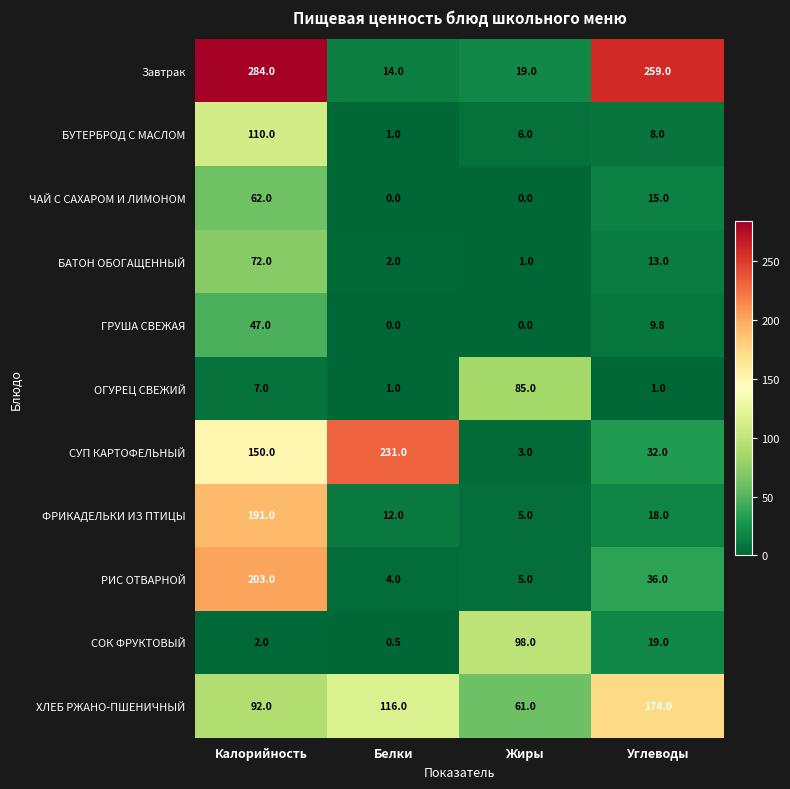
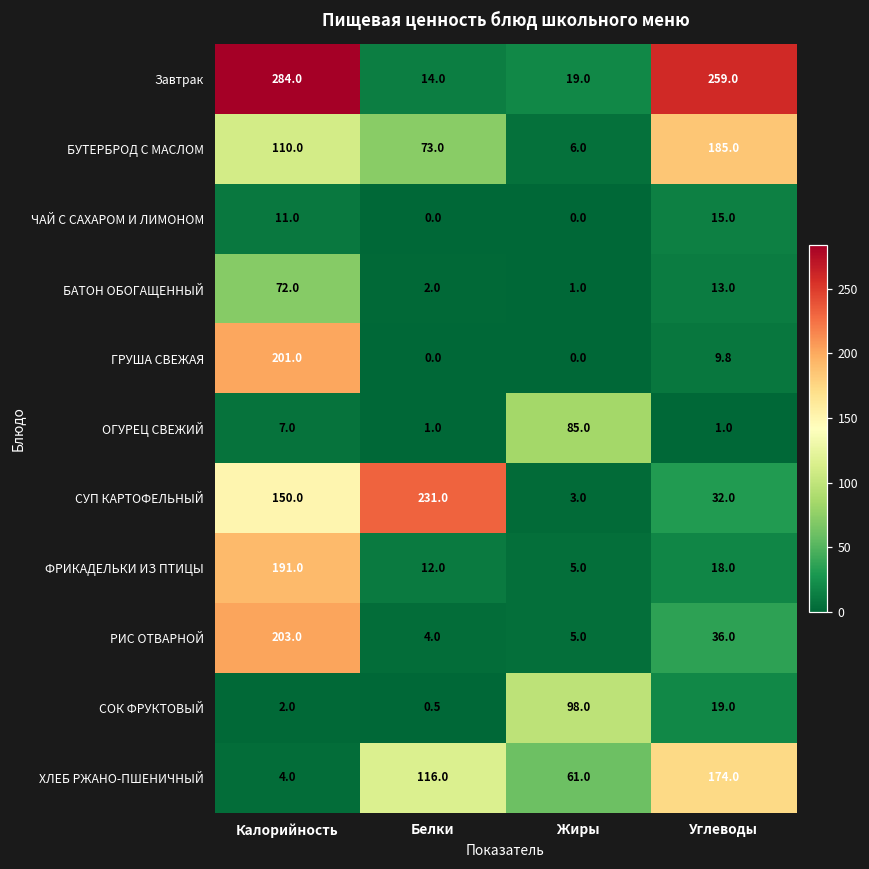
  {
    "Завтрак": {
      "Калорийность": 284.0,
      "Белки": 14.0,
      "Жиры": 19.0,
      "Углеводы": 259.0
    },
    "БУТЕРБРОД С МАСЛОМ": {
      "Калорийность": 110.0,
-     "Белки": 1.0,
+     "Белки": 73.0,
      "Жиры": 6.0,
-     "Углеводы": 8.0
+     "Углеводы": 185.0
    },
    "ЧАЙ С САХАРОМ И ЛИМОНОМ": {
-     "Калорийность": 62.0,
+     "Калорийность": 11.0,
      "Белки": 0.0,
      "Жиры": 0.0,
      "Углеводы": 15.0
    },
    "БАТОН ОБОГАЩЕННЫЙ": {
      "Калорийность": 72.0,
      "Белки": 2.0,
      "Жиры": 1.0,
      "Углеводы": 13.0
    },
    "ГРУША СВЕЖАЯ": {
-     "Калорийность": 47.0,
+     "Калорийность": 201.0,
      "Белки": 0.0,
      "Жиры": 0.0,
      "Углеводы": 9.8
    },
    "ОГУРЕЦ СВЕЖИЙ": {
      "Калорийность": 7.0,
      "Белки": 1.0,
      "Жиры": 85.0,
      "Углеводы": 1.0
    },
    "СУП КАРТОФЕЛЬНЫЙ": {
      "Калорийность": 150.0,
      "Белки": 231.0,
      "Жиры": 3.0,
      "Углеводы": 32.0
    },
    "ФРИКАДЕЛЬКИ ИЗ ПТИЦЫ": {
      "Калорийность": 191.0,
      "Белки": 12.0,
      "Жиры": 5.0,
      "Углеводы": 18.0
    },
    "РИС ОТВАРНОЙ": {
      "Калорийность": 203.0,
      "Белки": 4.0,
      "Жиры": 5.0,
      "Углеводы": 36.0
    },
    "СОК ФРУКТОВЫЙ": {
      "Калорийность": 2.0,
      "Белки": 0.5,
      "Жиры": 98.0,
      "Углеводы": 19.0
    },
    "ХЛЕБ РЖАНО-ПШЕНИЧНЫЙ": {
-     "Калорийность": 92.0,
+     "Калорийность": 4.0,
      "Белки": 116.0,
      "Жиры": 61.0,
      "Углеводы": 174.0
    }
  }
